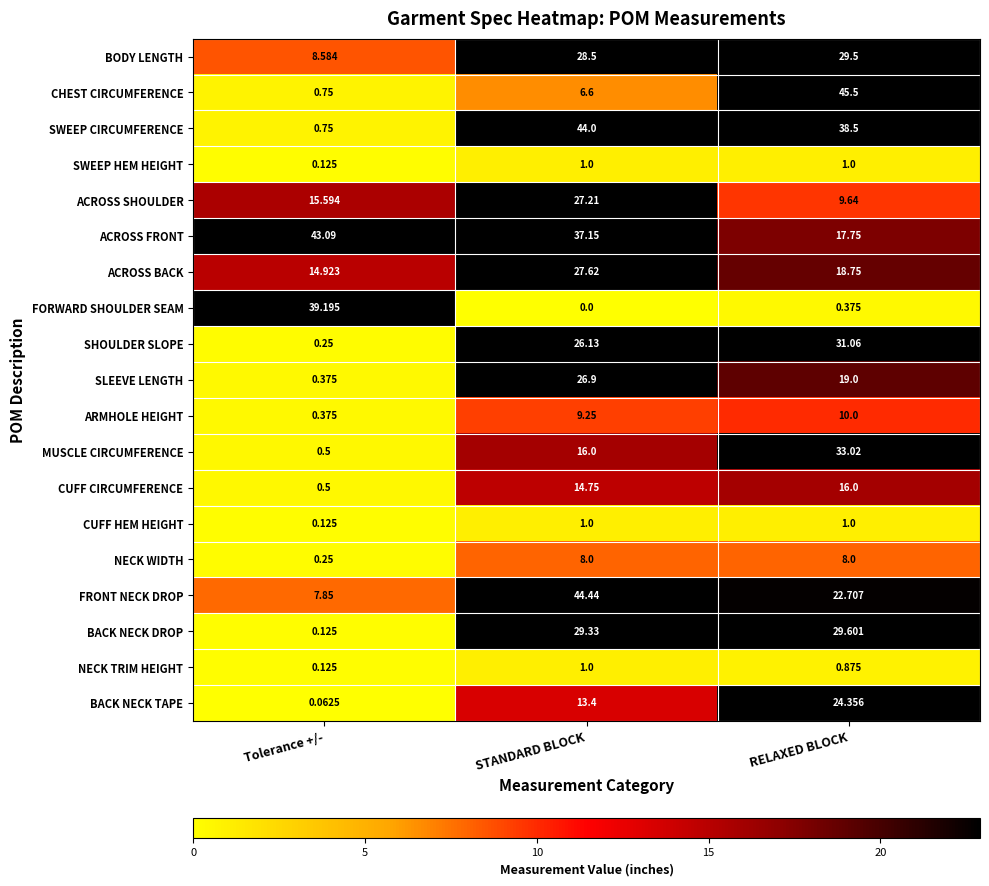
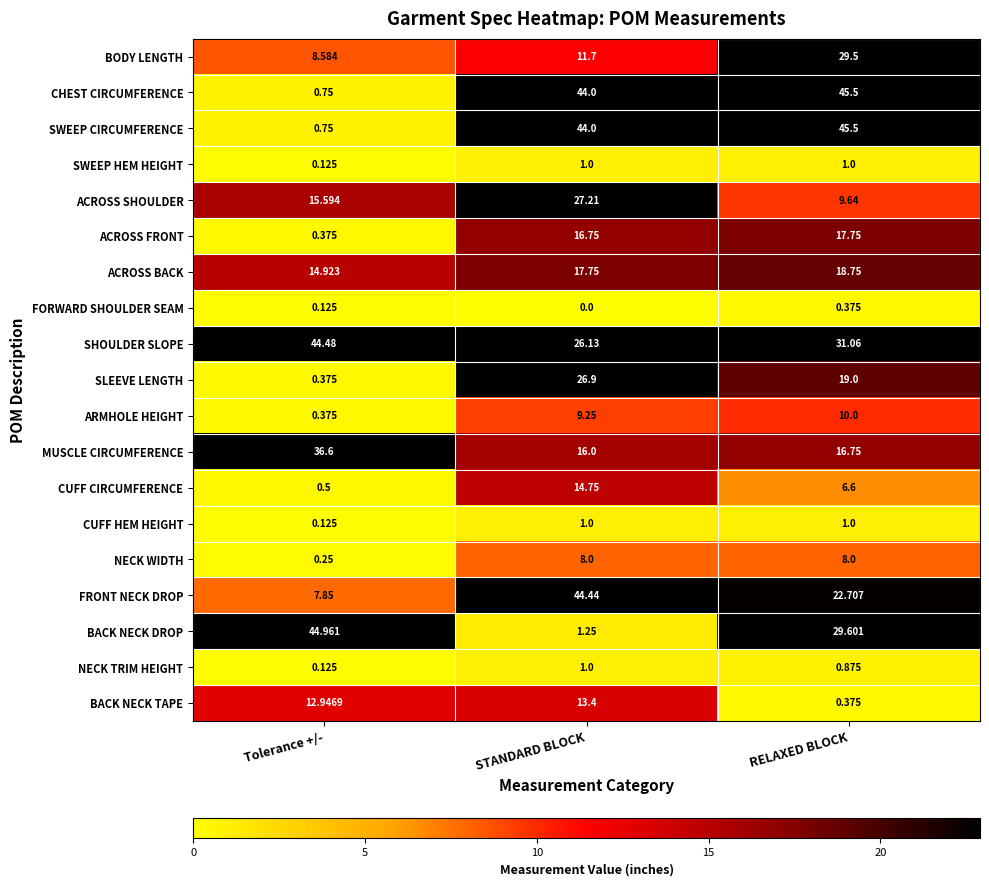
  {
    "BODY LENGTH": {
      "Tolerance +/-": 8.584,
-     "STANDARD BLOCK": 28.5,
+     "STANDARD BLOCK": 11.7,
      "RELAXED BLOCK": 29.5
    },
    "CHEST CIRCUMFERENCE": {
      "Tolerance +/-": 0.75,
-     "STANDARD BLOCK": 6.6,
+     "STANDARD BLOCK": 44.0,
      "RELAXED BLOCK": 45.5
    },
    "SWEEP CIRCUMFERENCE": {
      "Tolerance +/-": 0.75,
      "STANDARD BLOCK": 44.0,
-     "RELAXED BLOCK": 38.5
+     "RELAXED BLOCK": 45.5
    },
    "SWEEP HEM HEIGHT": {
      "Tolerance +/-": 0.125,
      "STANDARD BLOCK": 1.0,
      "RELAXED BLOCK": 1.0
    },
    "ACROSS SHOULDER": {
      "Tolerance +/-": 15.594,
      "STANDARD BLOCK": 27.21,
      "RELAXED BLOCK": 9.64
    },
    "ACROSS FRONT": {
-     "Tolerance +/-": 43.09,
-     "STANDARD BLOCK": 37.15,
+     "Tolerance +/-": 0.375,
+     "STANDARD BLOCK": 16.75,
      "RELAXED BLOCK": 17.75
    },
    "ACROSS BACK": {
      "Tolerance +/-": 14.923,
-     "STANDARD BLOCK": 27.62,
+     "STANDARD BLOCK": 17.75,
      "RELAXED BLOCK": 18.75
    },
    "FORWARD SHOULDER SEAM": {
-     "Tolerance +/-": 39.195,
+     "Tolerance +/-": 0.125,
      "STANDARD BLOCK": 0.0,
      "RELAXED BLOCK": 0.375
    },
    "SHOULDER SLOPE": {
-     "Tolerance +/-": 0.25,
+     "Tolerance +/-": 44.48,
      "STANDARD BLOCK": 26.13,
      "RELAXED BLOCK": 31.06
    },
    "SLEEVE LENGTH": {
      "Tolerance +/-": 0.375,
      "STANDARD BLOCK": 26.9,
      "RELAXED BLOCK": 19.0
    },
    "ARMHOLE HEIGHT": {
      "Tolerance +/-": 0.375,
      "STANDARD BLOCK": 9.25,
      "RELAXED BLOCK": 10.0
    },
    "MUSCLE CIRCUMFERENCE": {
-     "Tolerance +/-": 0.5,
+     "Tolerance +/-": 36.6,
      "STANDARD BLOCK": 16.0,
-     "RELAXED BLOCK": 33.02
+     "RELAXED BLOCK": 16.75
    },
    "CUFF CIRCUMFERENCE": {
      "Tolerance +/-": 0.5,
      "STANDARD BLOCK": 14.75,
-     "RELAXED BLOCK": 16.0
+     "RELAXED BLOCK": 6.6
    },
    "CUFF HEM HEIGHT": {
      "Tolerance +/-": 0.125,
      "STANDARD BLOCK": 1.0,
      "RELAXED BLOCK": 1.0
    },
    "NECK WIDTH": {
      "Tolerance +/-": 0.25,
      "STANDARD BLOCK": 8.0,
      "RELAXED BLOCK": 8.0
    },
    "FRONT NECK DROP": {
      "Tolerance +/-": 7.85,
      "STANDARD BLOCK": 44.44,
      "RELAXED BLOCK": 22.707
    },
    "BACK NECK DROP": {
-     "Tolerance +/-": 0.125,
-     "STANDARD BLOCK": 29.33,
+     "Tolerance +/-": 44.961,
+     "STANDARD BLOCK": 1.25,
      "RELAXED BLOCK": 29.601
    },
    "NECK TRIM HEIGHT": {
      "Tolerance +/-": 0.125,
      "STANDARD BLOCK": 1.0,
      "RELAXED BLOCK": 0.875
    },
    "BACK NECK TAPE": {
-     "Tolerance +/-": 0.0625,
+     "Tolerance +/-": 12.9469,
      "STANDARD BLOCK": 13.4,
-     "RELAXED BLOCK": 24.356
+     "RELAXED BLOCK": 0.375
    }
  }
